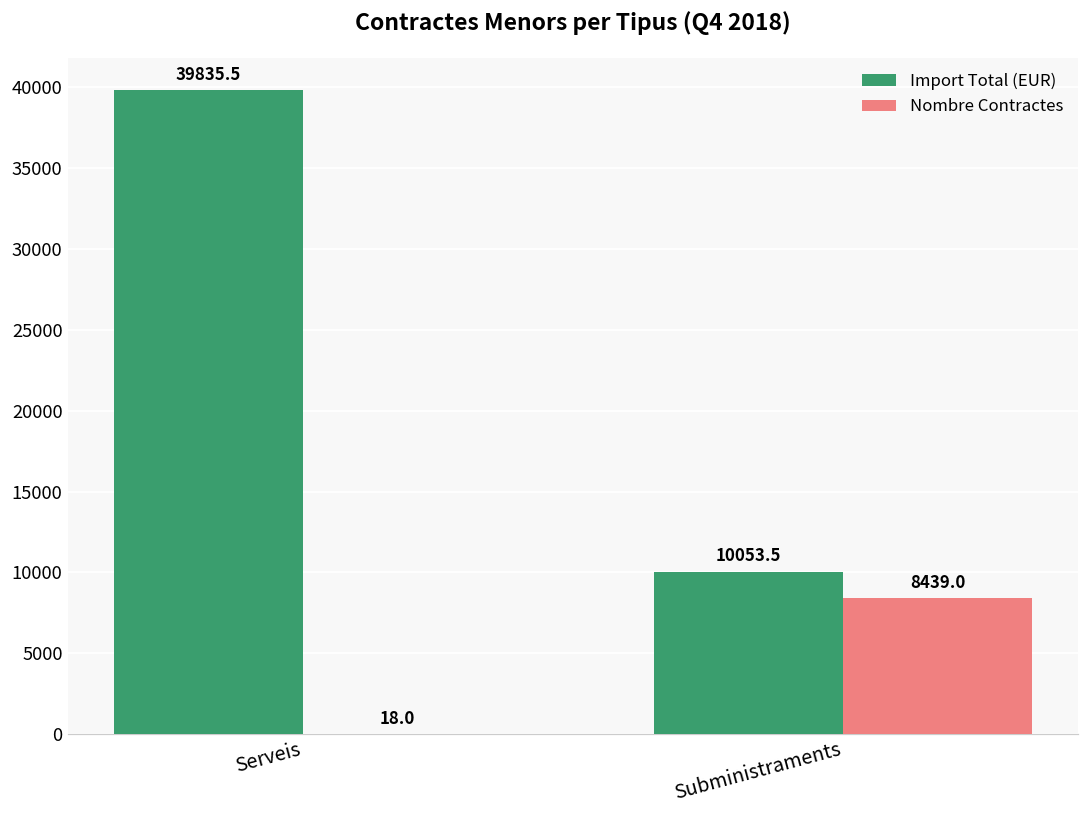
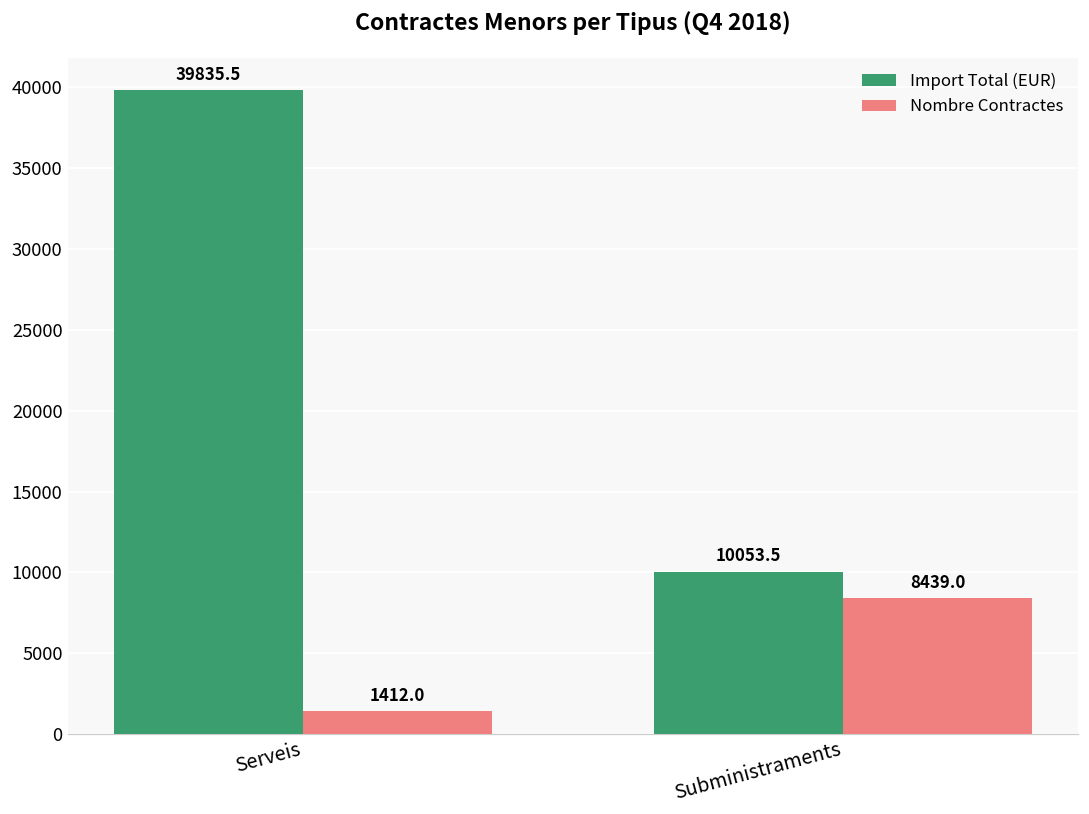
  {
    "Import Total (EUR)": {
      "Serveis": 39835.5,
      "Subministraments": 10053.5
    },
    "Nombre Contractes": {
-     "Serveis": 18.0,
+     "Serveis": 1412.0,
      "Subministraments": 8439.0
    }
  }
